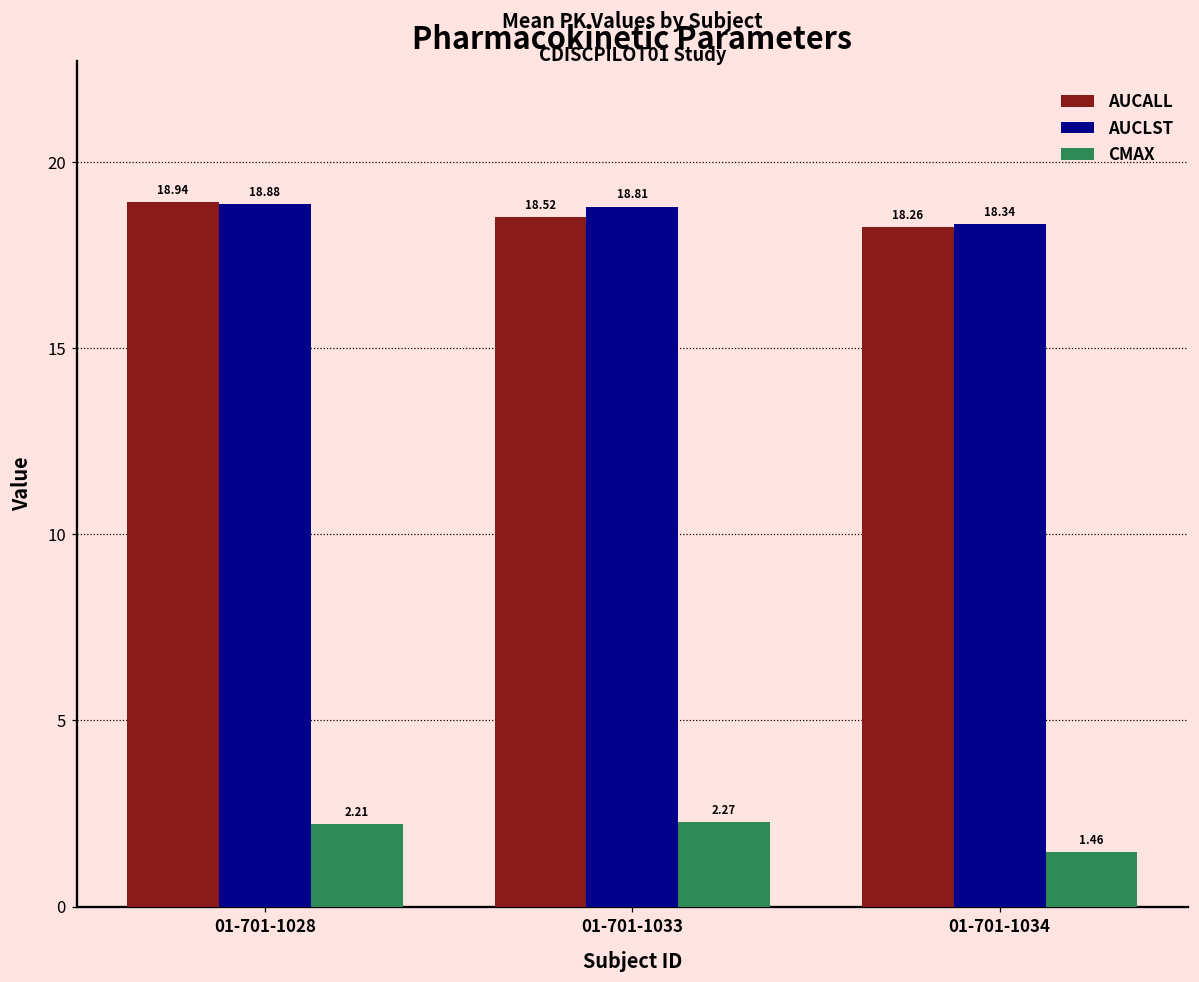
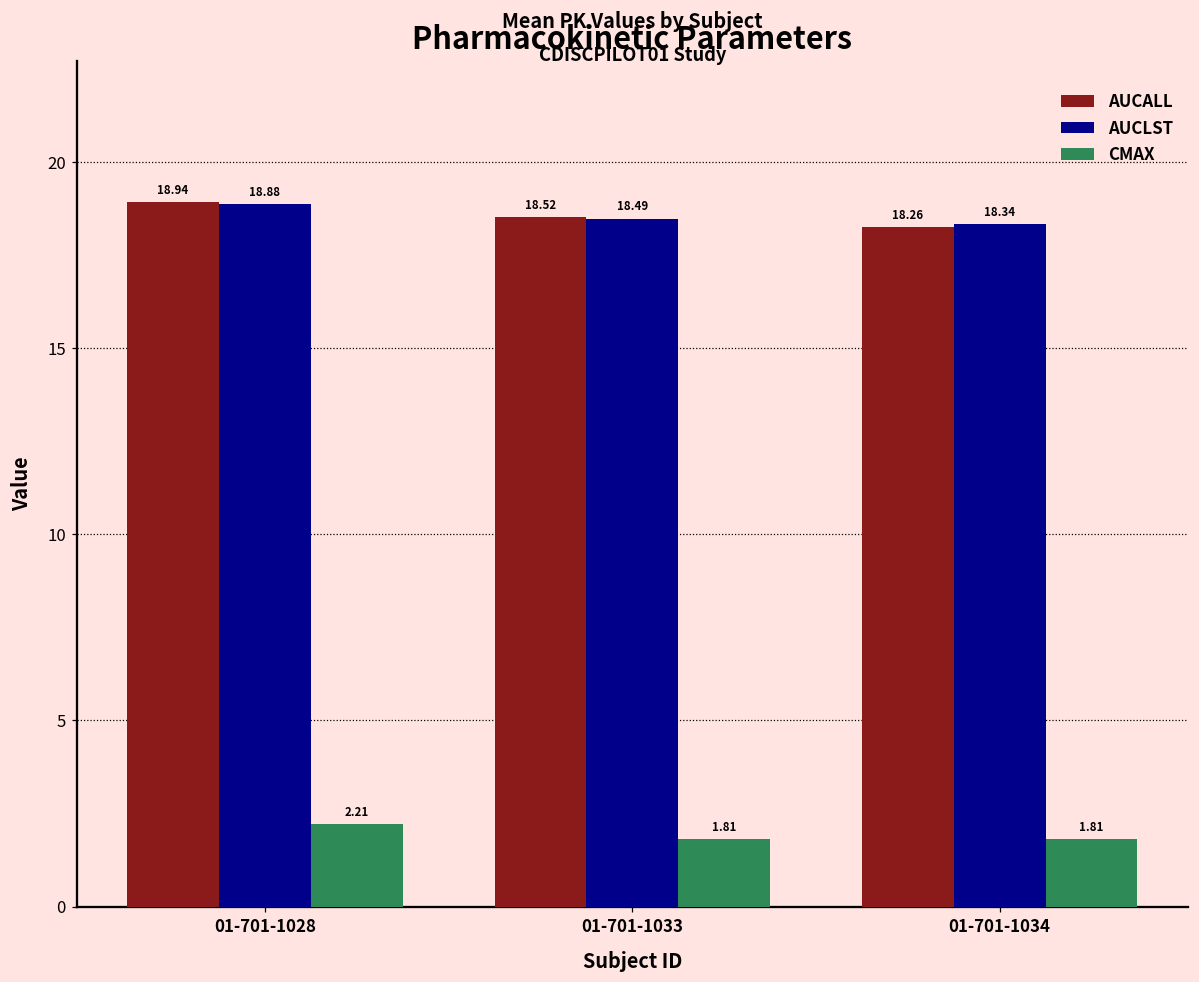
  {
    "AUCALL": {
      "01-701-1028": 18.94,
      "01-701-1033": 18.52,
      "01-701-1034": 18.26
    },
    "AUCLST": {
      "01-701-1028": 18.88,
-     "01-701-1033": 18.81,
+     "01-701-1033": 18.49,
      "01-701-1034": 18.34
    },
    "CMAX": {
      "01-701-1028": 2.21,
-     "01-701-1033": 2.27,
-     "01-701-1034": 1.46
+     "01-701-1033": 1.81,
+     "01-701-1034": 1.81
    }
  }
